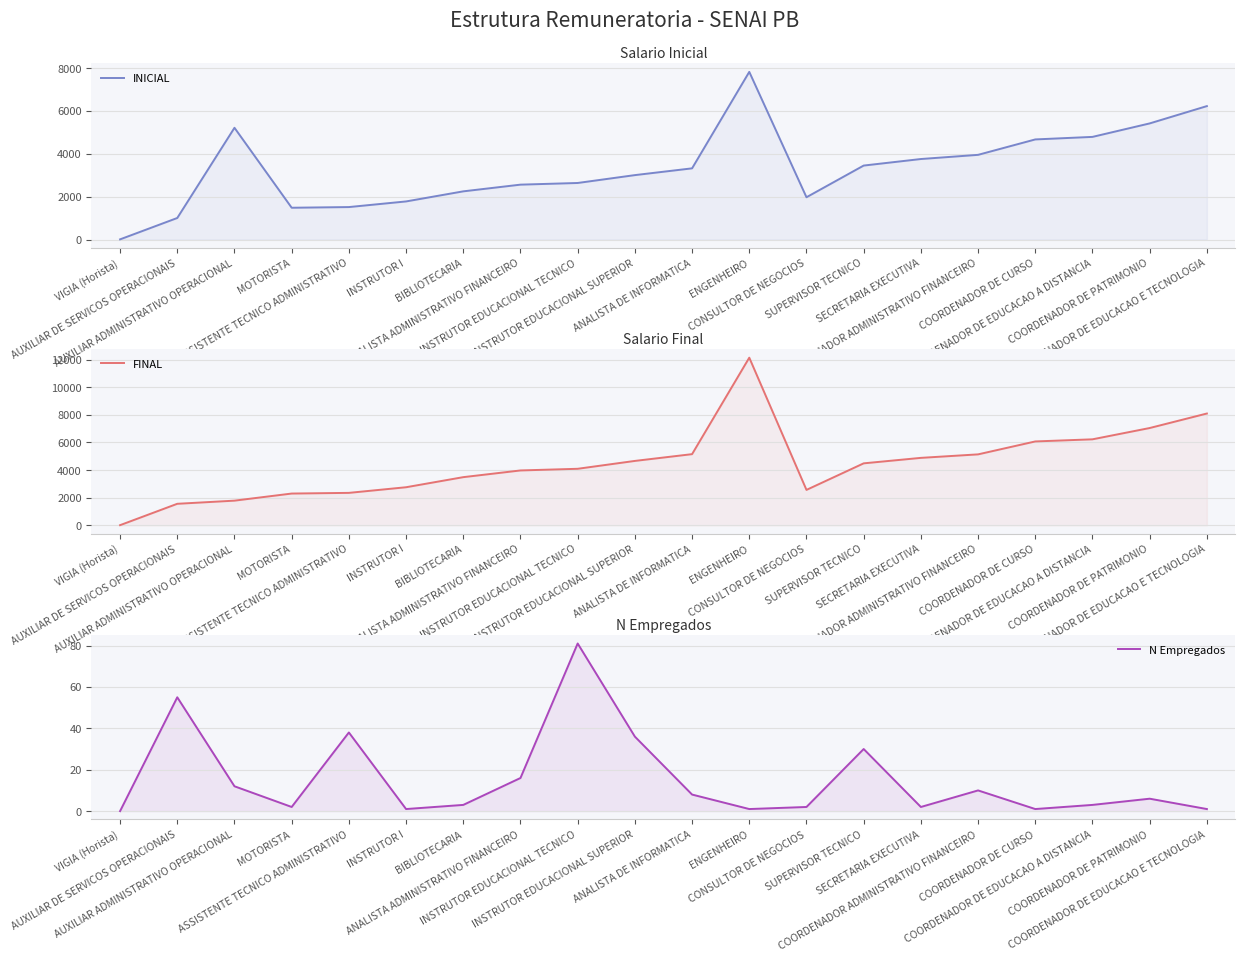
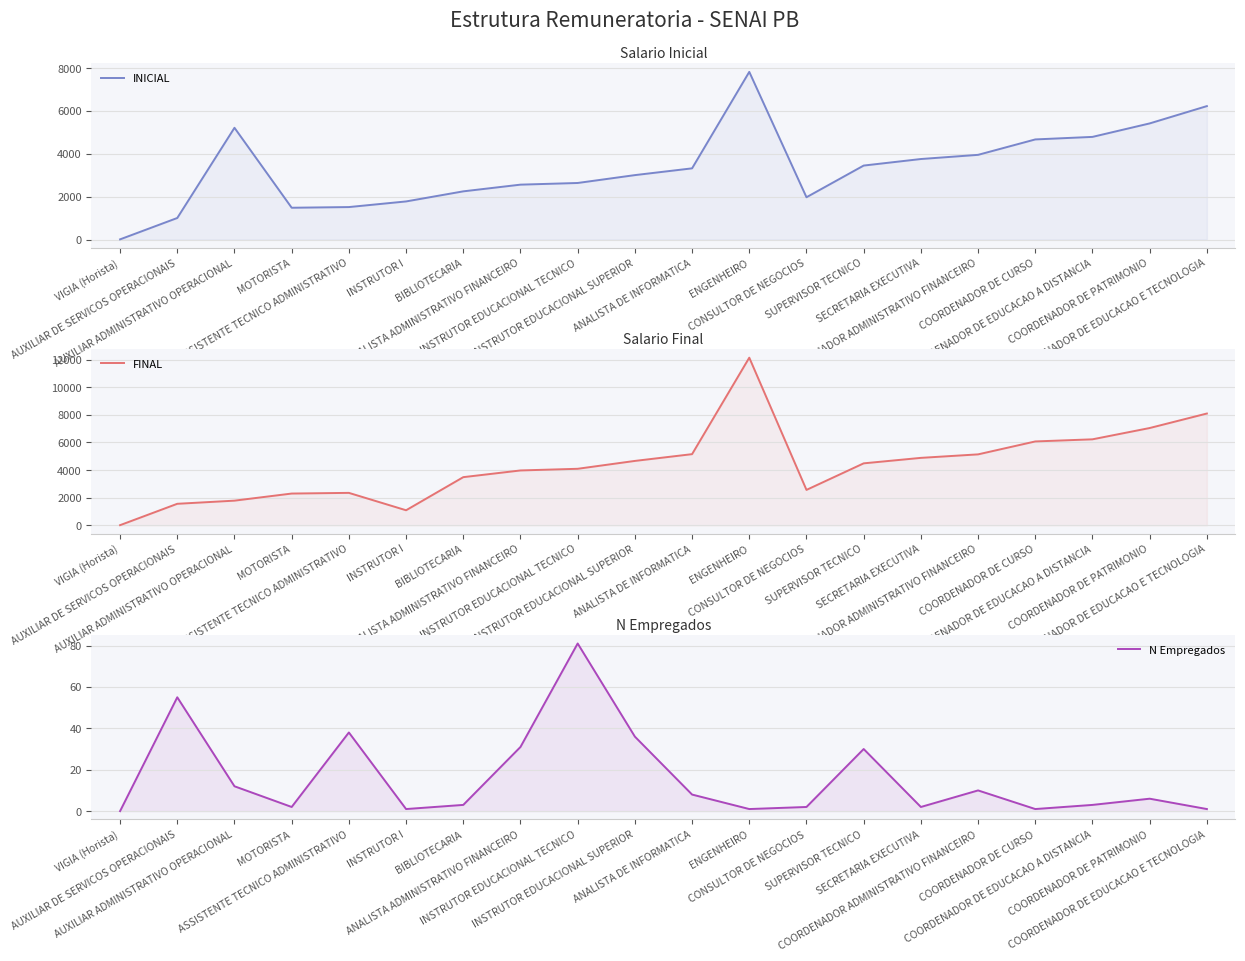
  {
    "Salario Inicial": {
      "VIGIA (Horista)": 0,
      "AUXILIAR DE SERVICOS OPERACIONAIS": 1000,
      "AUXILIAR ADMINISTRATIVO OPERACIONAL": 5200,
      "MOTORISTA": 1500,
      "ASSISTENTE TECNICO ADMINISTRATIVO": 1500,
      "INSTRUTOR I": 1800,
      "BIBLIOTECARIA": 2200,
      "ANALISTA ADMINISTRATIVO FINANCEIRO": 2600,
      "INSTRUTOR EDUCACIONAL TECNICO": 2600,
      "INSTRUTOR EDUCACIONAL SUPERIOR": 3000,
      "ANALISTA DE INFORMATICA": 3300,
      "ENGENHEIRO": 7800,
      "CONSULTOR DE NEGOCIOS": 2000,
      "SUPERVISOR TECNICO": 3500,
      "SECRETARIA EXECUTIVA": 3800,
      "COORDENADOR ADMINISTRATIVO FINANCEIRO": 4000,
      "COORDENADOR DE CURSO": 4700,
      "COORDENADOR DE EDUCACAO A DISTANCIA": 4800,
      "COORDENADOR DE PATRIMONIO": 5400,
      "COORDENADOR DE EDUCACAO E TECNOLOGIA": 6200
    },
    "Salario Final": {
      "VIGIA (Horista)": 0,
      "AUXILIAR DE SERVICOS OPERACIONAIS": 1600,
      "AUXILIAR ADMINISTRATIVO OPERACIONAL": 1800,
      "MOTORISTA": 2300,
      "ASSISTENTE TECNICO ADMINISTRATIVO": 2300,
-     "INSTRUTOR I": 2800,
+     "INSTRUTOR I": 1100,
      "BIBLIOTECARIA": 3500,
      "ANALISTA ADMINISTRATIVO FINANCEIRO": 4000,
      "INSTRUTOR EDUCACIONAL TECNICO": 4100,
      "INSTRUTOR EDUCACIONAL SUPERIOR": 4700,
      "ANALISTA DE INFORMATICA": 5200,
      "ENGENHEIRO": 12100,
      "CONSULTOR DE NEGOCIOS": 2600,
      "SUPERVISOR TECNICO": 4500,
      "SECRETARIA EXECUTIVA": 4900,
      "COORDENADOR ADMINISTRATIVO FINANCEIRO": 5100,
      "COORDENADOR DE CURSO": 6100,
      "COORDENADOR DE EDUCACAO A DISTANCIA": 6200,
      "COORDENADOR DE PATRIMONIO": 7000,
      "COORDENADOR DE EDUCACAO E TECNOLOGIA": 8100
    },
    "N Empregados": {
      "VIGIA (Horista)": 0,
      "AUXILIAR DE SERVICOS OPERACIONAIS": 55,
      "AUXILIAR ADMINISTRATIVO OPERACIONAL": 12,
      "MOTORISTA": 2,
      "ASSISTENTE TECNICO ADMINISTRATIVO": 38,
      "INSTRUTOR I": 1,
      "BIBLIOTECARIA": 3,
-     "ANALISTA ADMINISTRATIVO FINANCEIRO": 16,
+     "ANALISTA ADMINISTRATIVO FINANCEIRO": 31,
      "INSTRUTOR EDUCACIONAL TECNICO": 81,
      "INSTRUTOR EDUCACIONAL SUPERIOR": 36,
      "ANALISTA DE INFORMATICA": 8,
      "ENGENHEIRO": 1,
      "CONSULTOR DE NEGOCIOS": 2,
      "SUPERVISOR TECNICO": 30,
      "SECRETARIA EXECUTIVA": 2,
      "COORDENADOR ADMINISTRATIVO FINANCEIRO": 10,
      "COORDENADOR DE CURSO": 1,
      "COORDENADOR DE EDUCACAO A DISTANCIA": 3,
      "COORDENADOR DE PATRIMONIO": 6,
      "COORDENADOR DE EDUCACAO E TECNOLOGIA": 1
    }
  }
